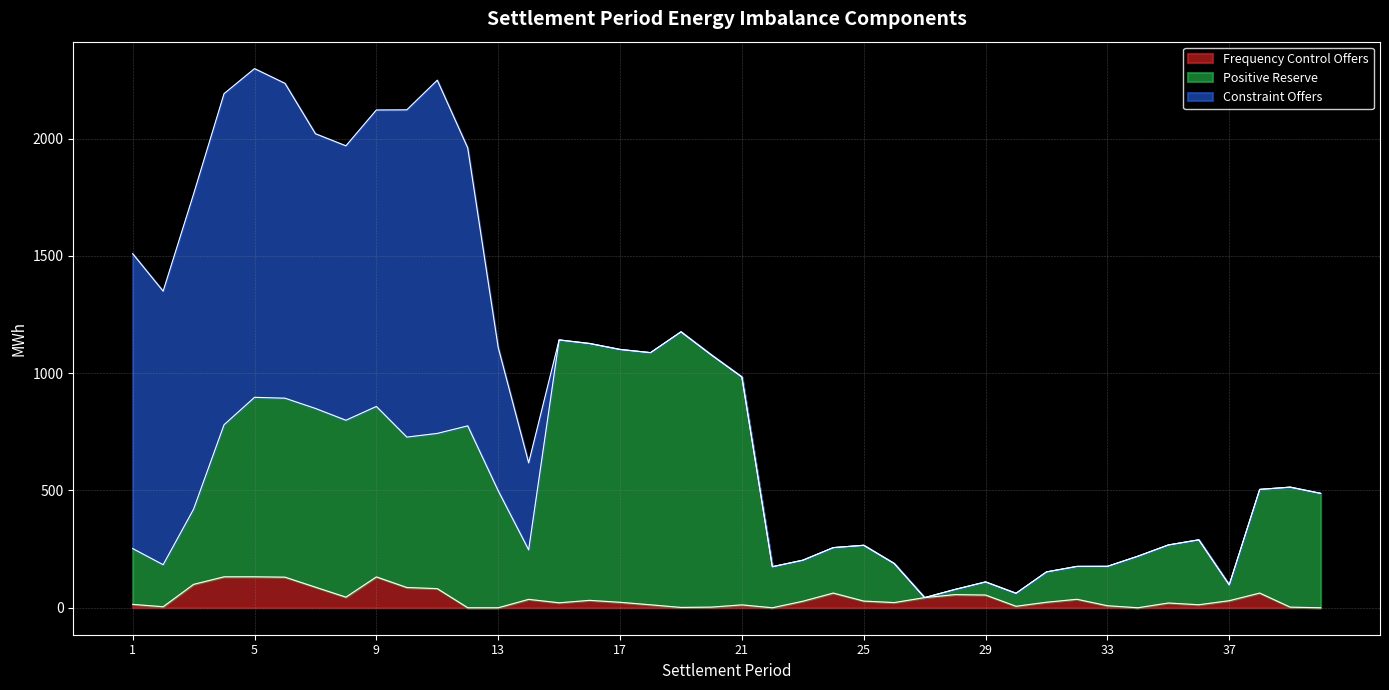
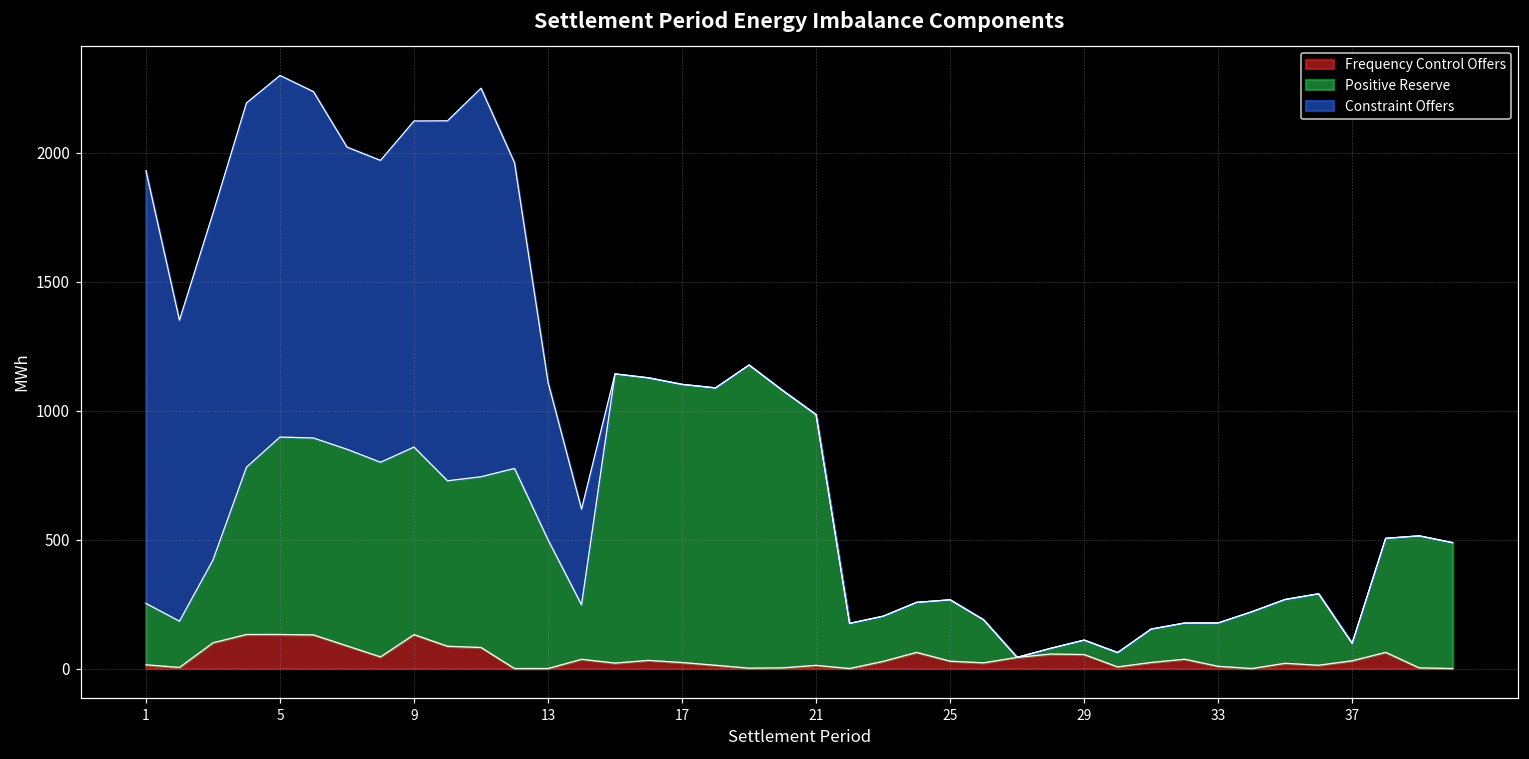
  {
    "Frequency Control Offers": {
      "1": 10,
      "5": 130,
      "9": 130,
      "13": 0,
      "17": 20,
      "21": 10,
      "25": 30,
      "29": 50,
      "33": 10,
      "37": 30
    },
    "Positive Reserve": {
      "1": 240,
      "5": 770,
      "9": 730,
      "13": 500
    },
    "Constraint Offers": {
-     "1": 1260,
+     "1": 1680,
      "5": 1400,
      "9": 1260,
      "13": 610
    }
  }
